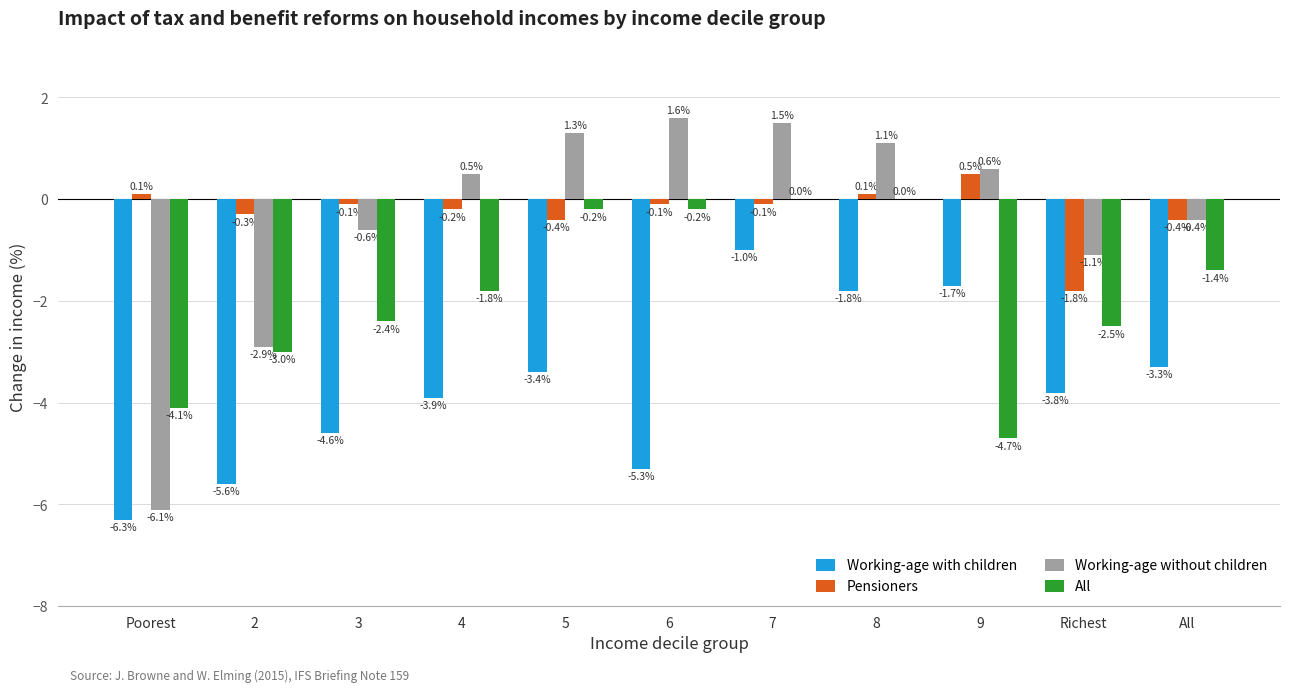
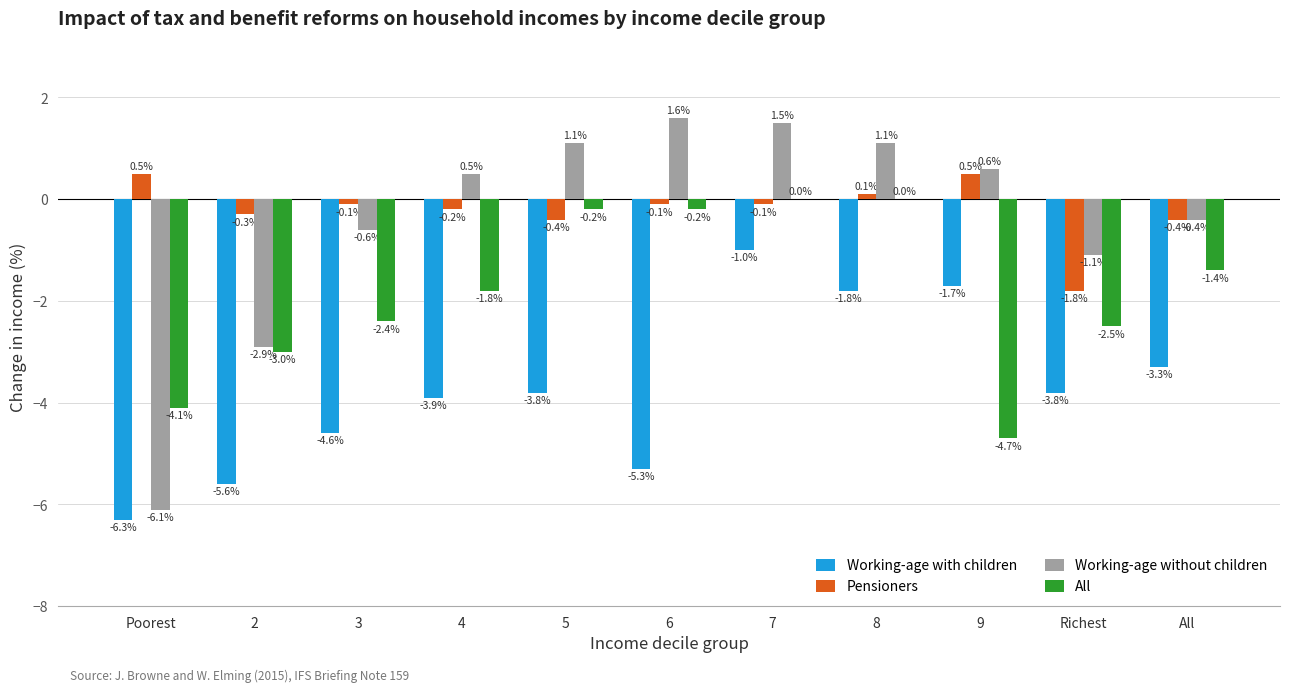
  {
    "Working-age with children": {
      "Poorest": "-6.3%",
      "2": "-5.6%",
      "3": "-4.6%",
      "4": "-3.9%",
-     "5": "-3.4%",
+     "5": "-3.8%",
      "6": "-5.3%",
      "7": "-1.0%",
      "8": "-1.8%",
      "9": "-1.7%",
      "Richest": "-3.8%",
      "All": "-3.3%"
    },
    "Pensioners": {
-     "Poorest": "0.1%",
+     "Poorest": "0.5%",
      "2": "-0.3%",
      "3": "-0.1%",
      "4": "-0.2%",
      "5": "-0.4%",
      "6": "-0.1%",
      "7": "-0.1%",
      "8": "0.1%",
      "9": "0.5%",
      "Richest": "-1.8%"
    },
    "Working-age without children": {
      "Poorest": "-6.1%",
      "3": "-0.6%",
      "4": "0.5%",
-     "5": "1.3%",
+     "5": "1.1%",
      "6": "1.6%",
      "7": "1.5%",
      "8": "1.1%",
      "9": "0.6%",
      "Richest": "-1.1%"
    },
    "All": {
      "Poorest": "-4.1%",
      "3": "-2.4%",
      "4": "-1.8%",
      "5": "-0.2%",
      "6": "-0.2%",
      "7": "0.0%",
      "8": "0.0%",
      "9": "-4.7%",
      "Richest": "-2.5%",
      "All": "-1.4%"
    }
  }
